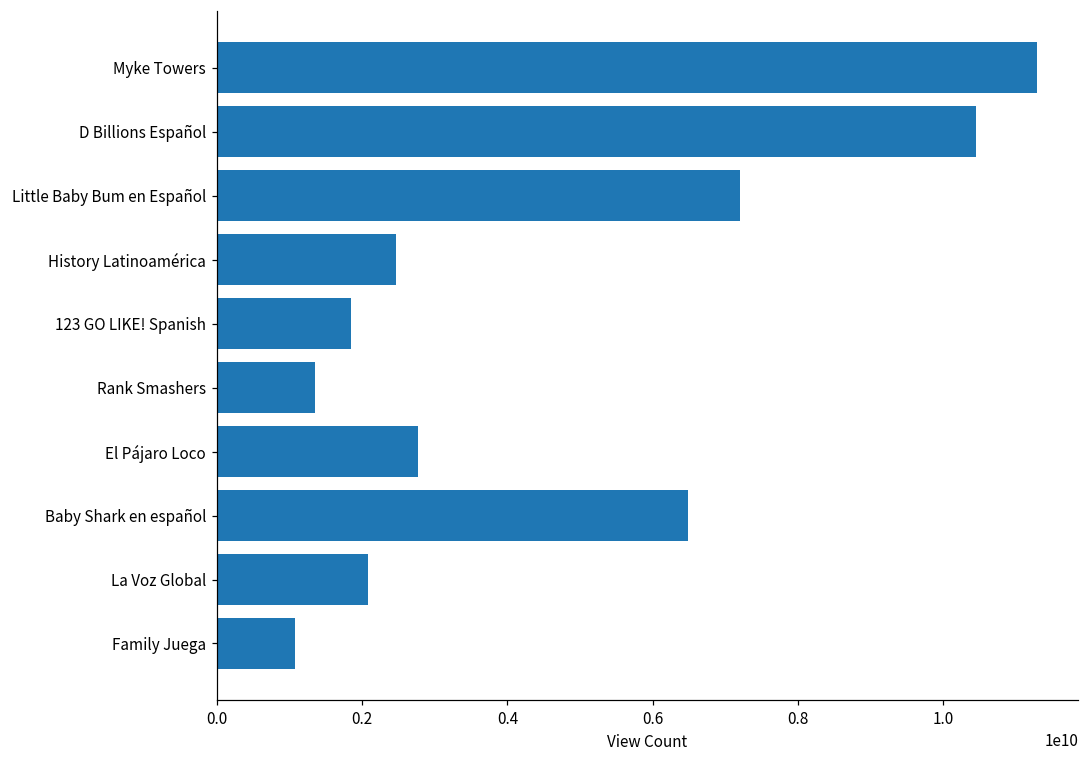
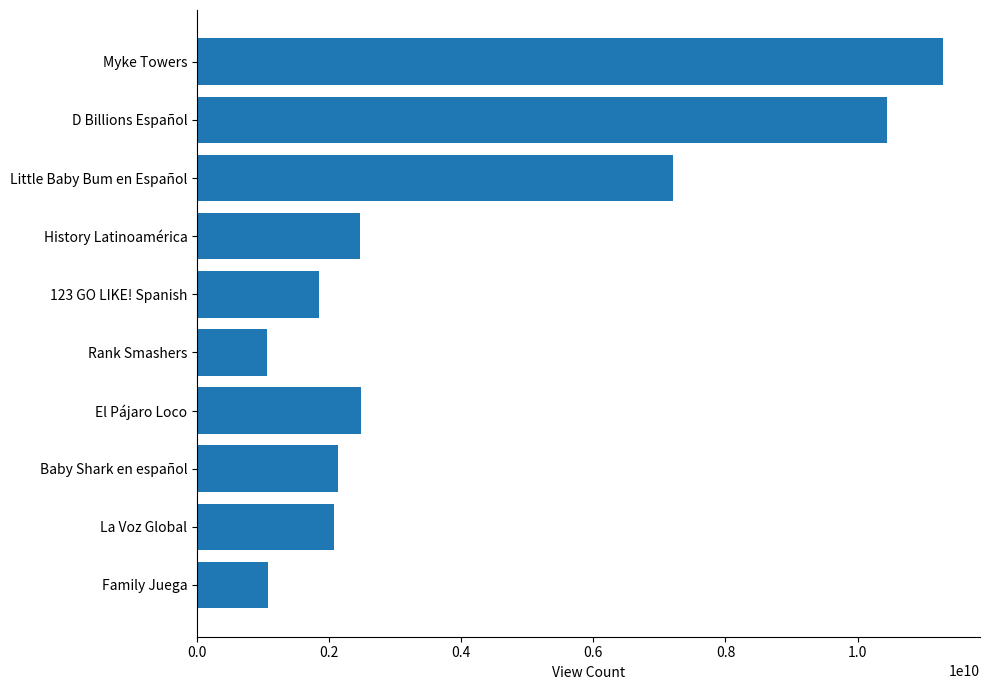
  {
    "Myke Towers": 11300000000,
    "D Billions Español": 10400000000,
    "Little Baby Bum en Español": 7200000000,
    "History Latinoamérica": 2500000000,
    "123 GO LIKE! Spanish": 1800000000,
-   "Rank Smashers": 1400000000,
-   "El Pájaro Loco": 2800000000,
-   "Baby Shark en español": 6500000000,
+   "Rank Smashers": 1100000000,
+   "El Pájaro Loco": 2500000000,
+   "Baby Shark en español": 2100000000,
    "La Voz Global": 2100000000,
    "Family Juega": 1100000000
  }
